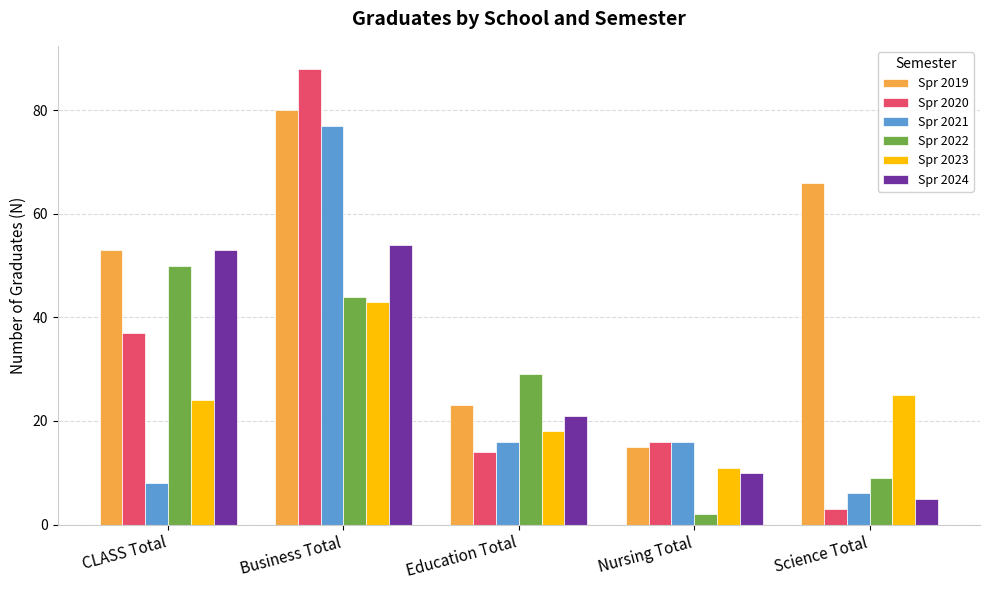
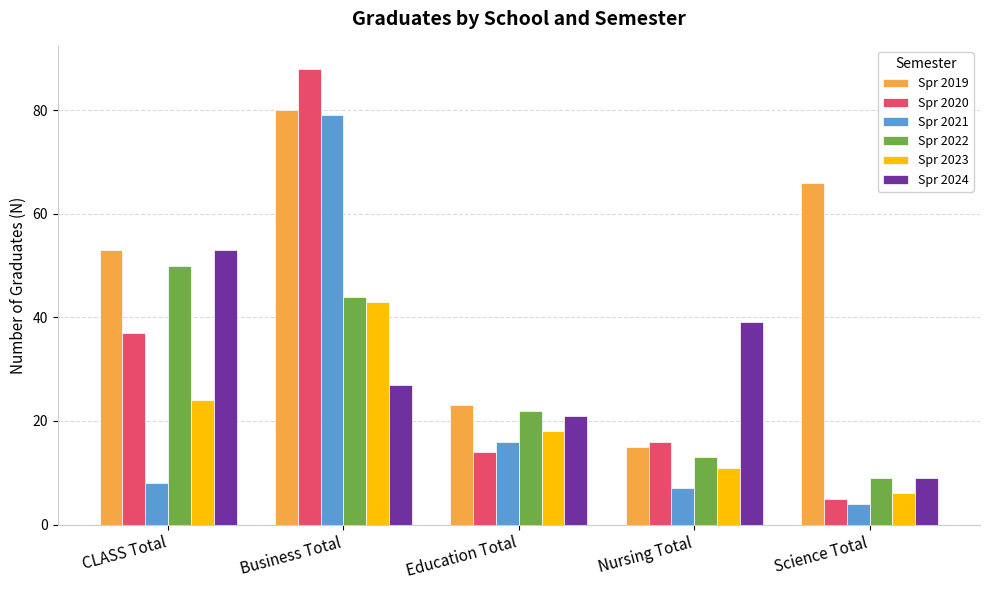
  {
    "Spr 2019": {
      "CLASS Total": 53,
      "Business Total": 80,
      "Education Total": 23,
      "Nursing Total": 15,
      "Science Total": 66
    },
    "Spr 2020": {
      "CLASS Total": 37,
      "Business Total": 88,
      "Education Total": 14,
      "Nursing Total": 16,
-     "Science Total": 3
+     "Science Total": 5
    },
    "Spr 2021": {
      "CLASS Total": 8,
-     "Business Total": 77,
+     "Business Total": 79,
      "Education Total": 16,
-     "Nursing Total": 16,
-     "Science Total": 6
+     "Nursing Total": 7,
+     "Science Total": 4
    },
    "Spr 2022": {
      "CLASS Total": 50,
      "Business Total": 44,
-     "Education Total": 29,
-     "Nursing Total": 2,
+     "Education Total": 22,
+     "Nursing Total": 13,
      "Science Total": 9
    },
    "Spr 2023": {
      "CLASS Total": 24,
      "Business Total": 43,
      "Education Total": 18,
      "Nursing Total": 11,
-     "Science Total": 25
+     "Science Total": 6
    },
    "Spr 2024": {
      "CLASS Total": 53,
-     "Business Total": 54,
+     "Business Total": 27,
      "Education Total": 21,
-     "Nursing Total": 10,
-     "Science Total": 5
+     "Nursing Total": 39,
+     "Science Total": 9
    }
  }
